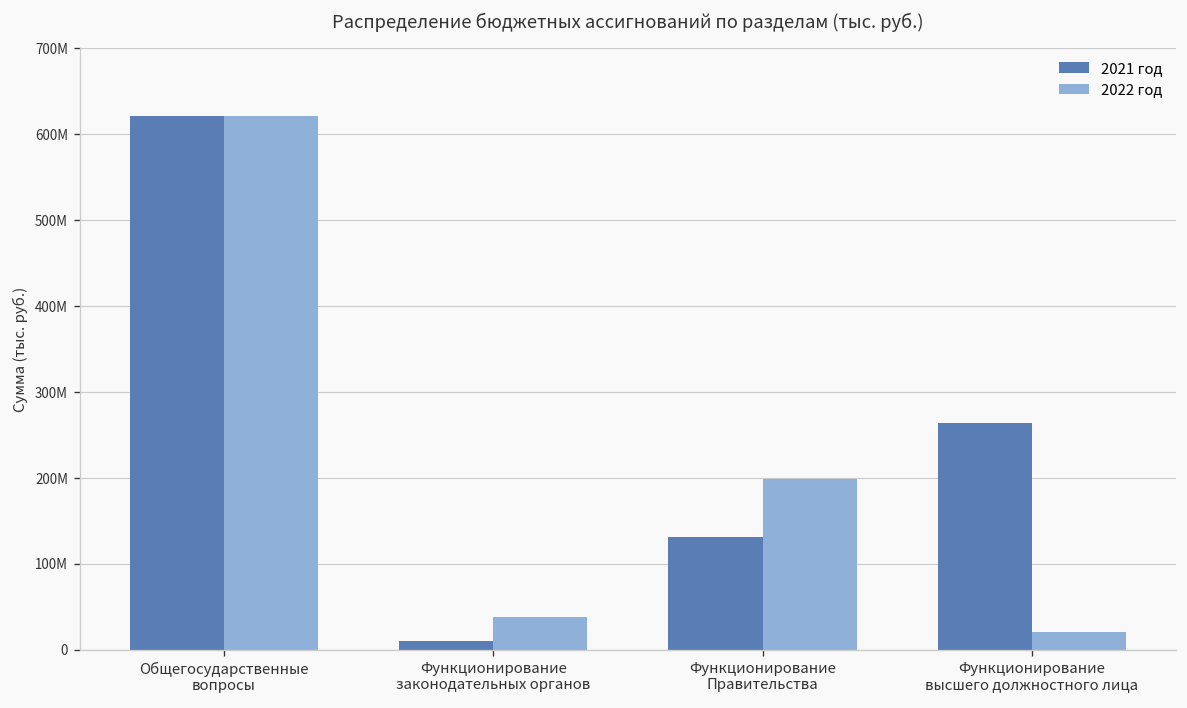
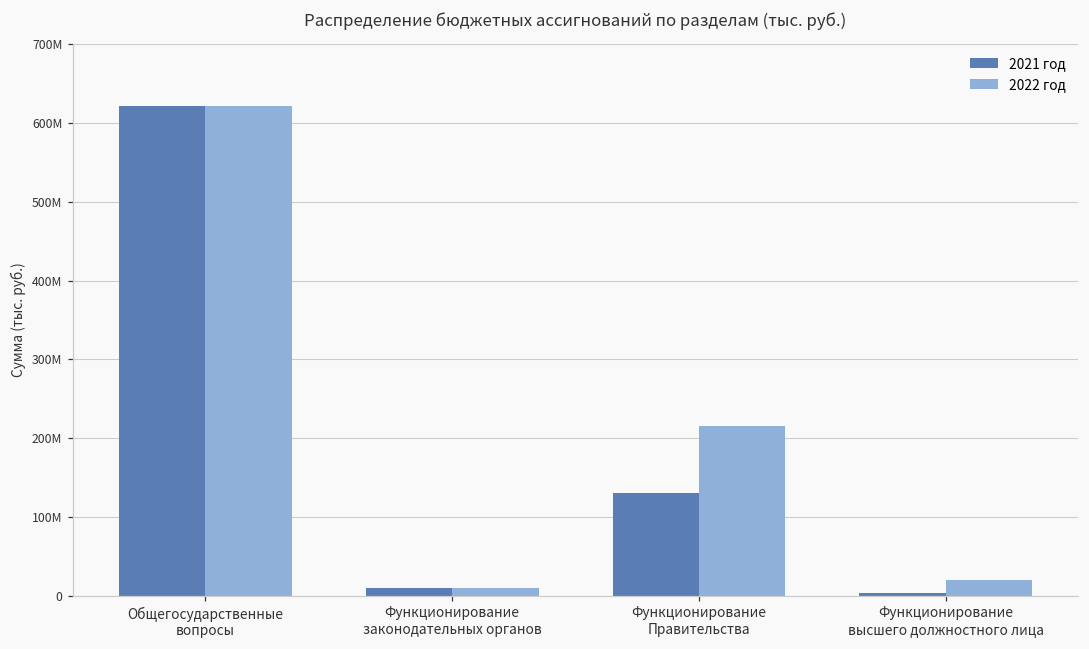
  {
    "2021 год": {
      "Общегосударственные вопросы": 620000000,
      "Функционирование законодательных органов": 10000000,
      "Функционирование Правительства": 130000000,
-     "Функционирование высшего должностного лица": 260000000
+     "Функционирование высшего должностного лица": 0
    },
    "2022 год": {
      "Общегосударственные вопросы": 620000000,
-     "Функционирование законодательных органов": 40000000,
-     "Функционирование Правительства": 200000000,
+     "Функционирование законодательных органов": 10000000,
+     "Функционирование Правительства": 220000000,
      "Функционирование высшего должностного лица": 20000000
    }
  }
